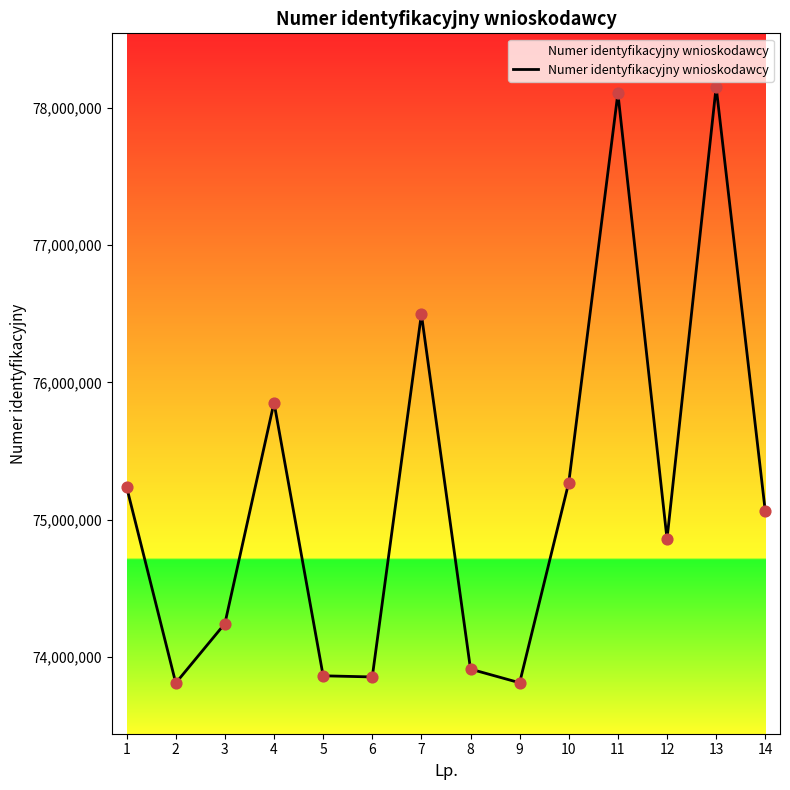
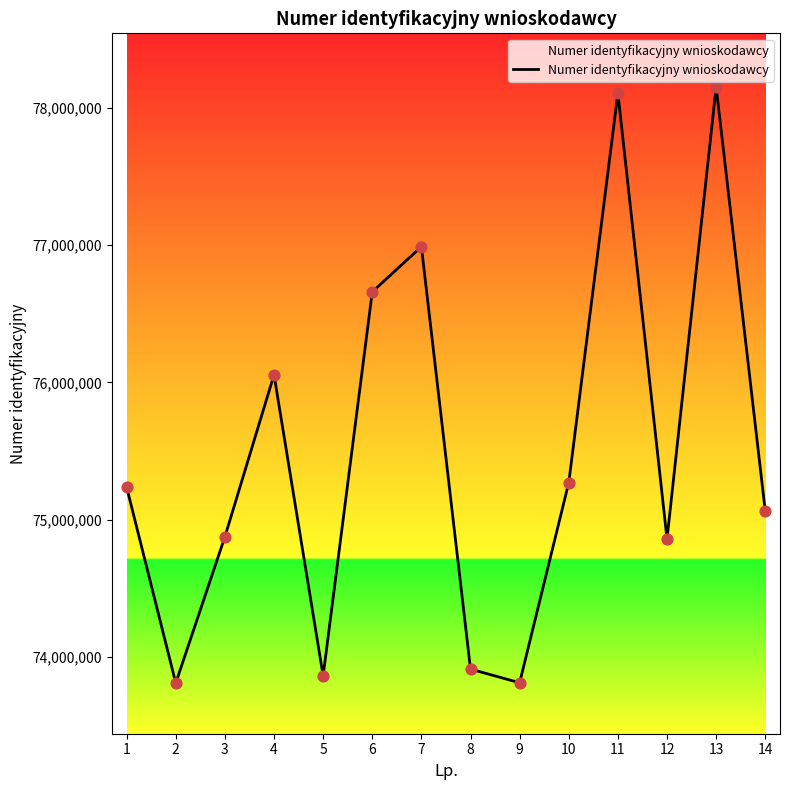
  {
    "1": "75,240,000",
    "2": "73,810,000",
-   "3": "74,240,000",
-   "4": "75,850,000",
+   "3": "74,880,000",
+   "4": "76,060,000",
    "5": "73,860,000",
-   "6": "73,850,000",
-   "7": "76,500,000",
+   "6": "76,660,000",
+   "7": "76,990,000",
    "8": "73,910,000",
    "9": "73,810,000",
    "10": "75,270,000",
    "11": "78,110,000",
    "12": "74,860,000",
    "13": "78,150,000",
    "14": "75,060,000"
  }
